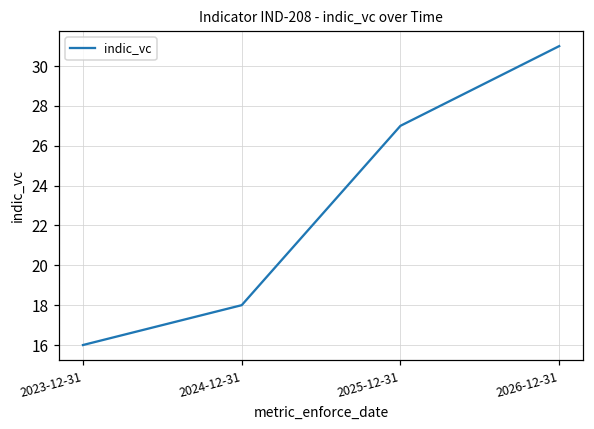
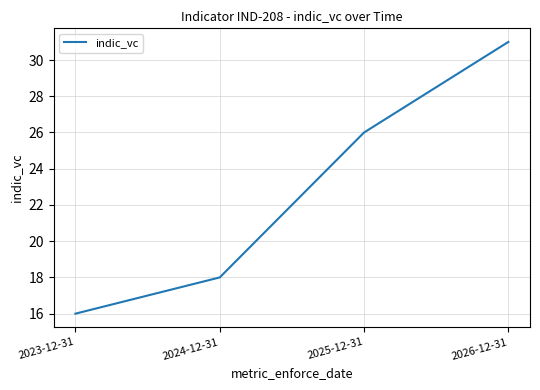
  {
    "2023-12-31": 16,
    "2024-12-31": 18,
-   "2025-12-31": 27,
+   "2025-12-31": 26,
    "2026-12-31": 31
  }
